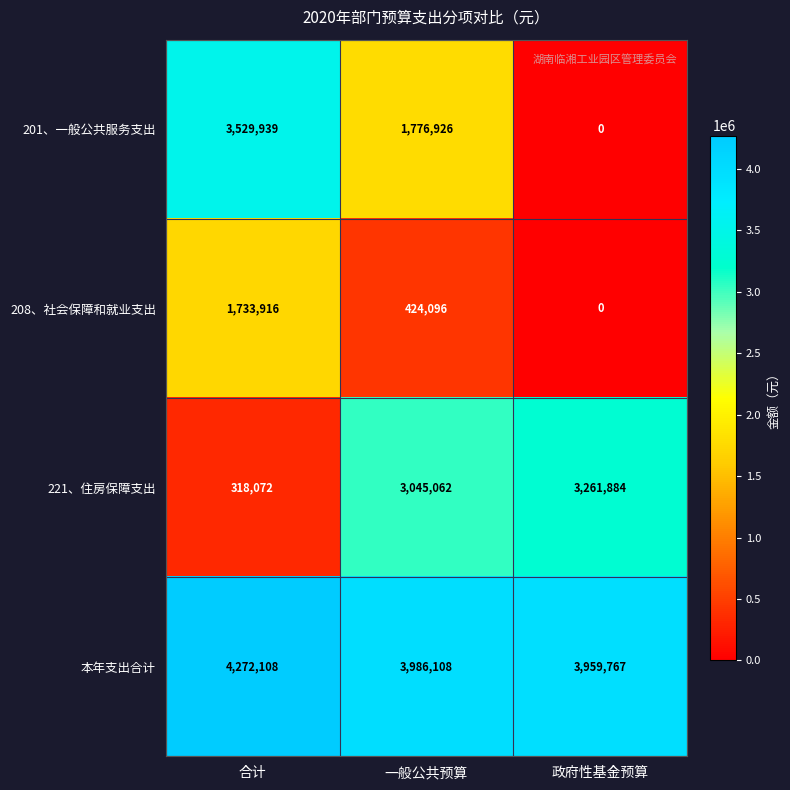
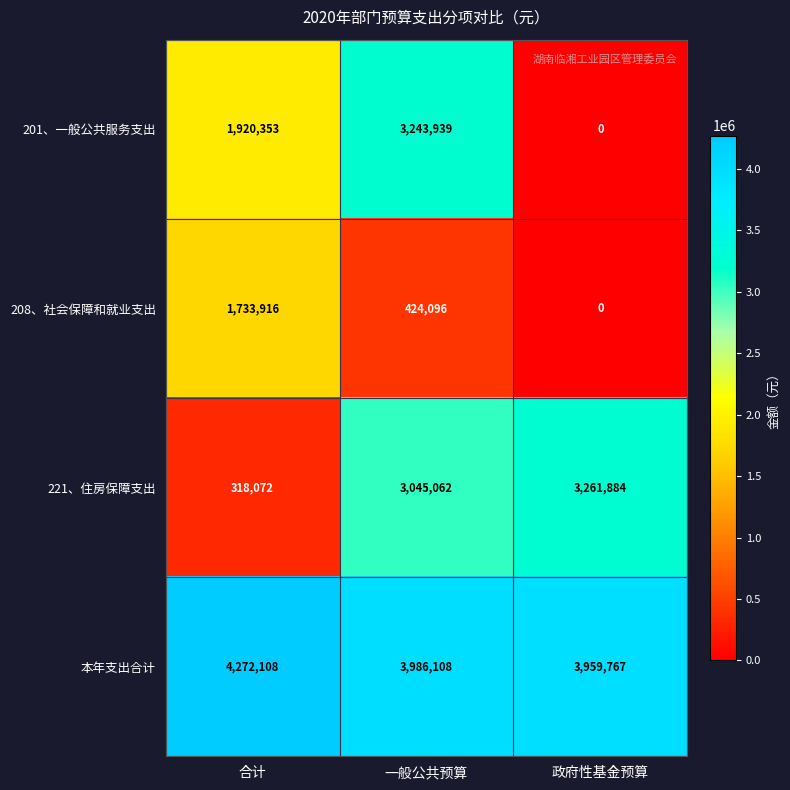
  {
    "201、一般公共服务支出": {
-     "合计": "3,529,939",
-     "一般公共预算": "1,776,926"
+     "合计": "1,920,353",
+     "一般公共预算": "3,243,939"
    },
    "208、社会保障和就业支出": {
      "合计": "1,733,916",
      "一般公共预算": "424,096",
      "政府性基金预算": "0"
    },
    "221、住房保障支出": {
      "合计": "318,072",
      "一般公共预算": "3,045,062",
      "政府性基金预算": "3,261,884"
    },
    "本年支出合计": {
      "合计": "4,272,108",
      "一般公共预算": "3,986,108",
      "政府性基金预算": "3,959,767"
    }
  }
